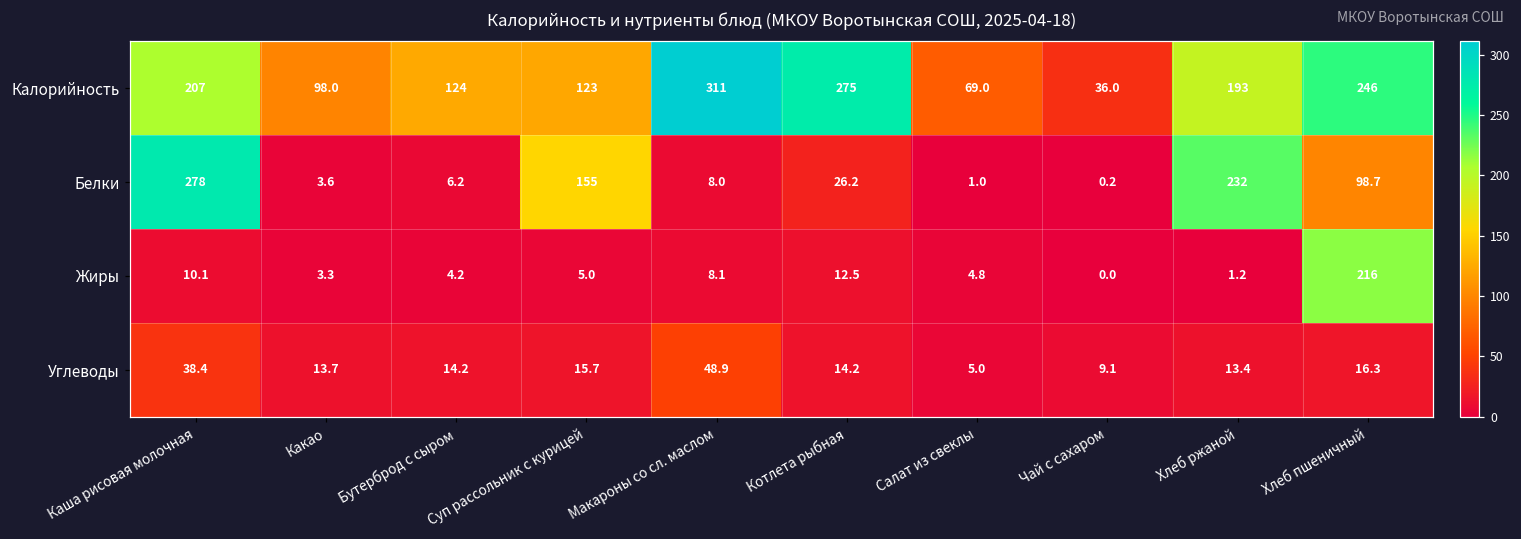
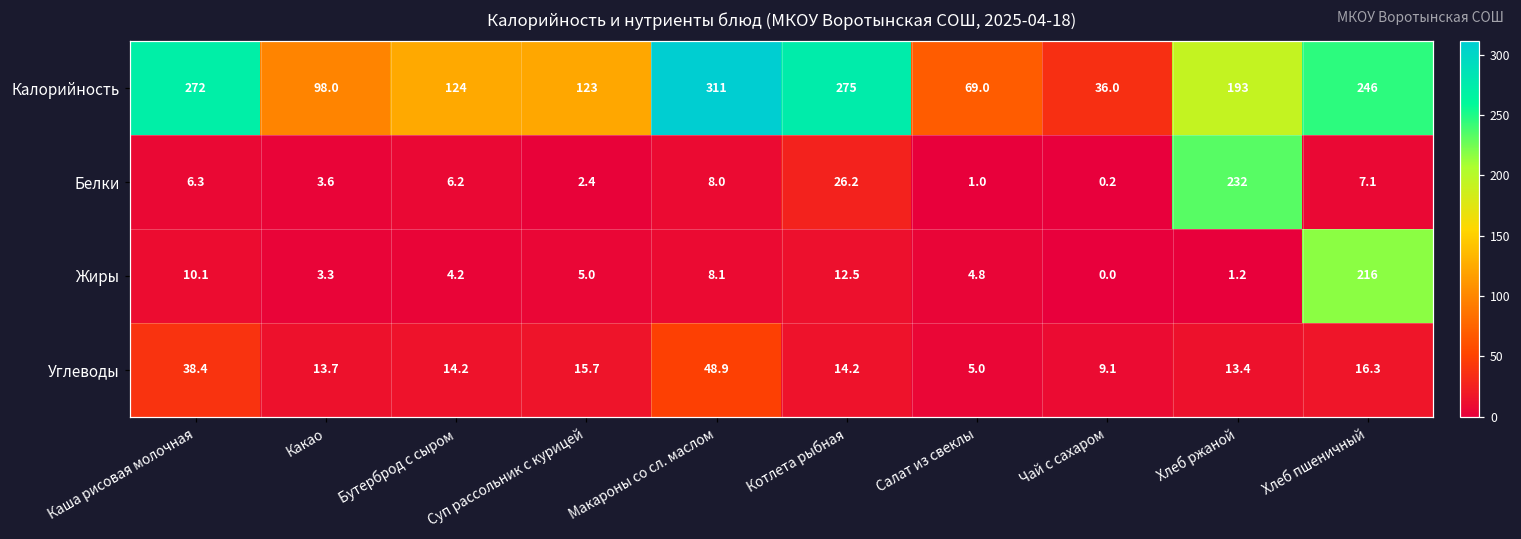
  {
    "Калорийность": {
-     "Каша рисовая молочная": 207,
+     "Каша рисовая молочная": 272,
      "Какао": 98.0,
      "Бутерброд с сыром": 124,
      "Суп рассольник с курицей": 123,
      "Макароны со сл. маслом": 311,
      "Котлета рыбная": 275,
      "Салат из свеклы": 69.0,
      "Чай с сахаром": 36.0,
      "Хлеб ржаной": 193,
      "Хлеб пшеничный": 246
    },
    "Белки": {
-     "Каша рисовая молочная": 278,
+     "Каша рисовая молочная": 6.3,
      "Какао": 3.6,
      "Бутерброд с сыром": 6.2,
-     "Суп рассольник с курицей": 155,
+     "Суп рассольник с курицей": 2.4,
      "Макароны со сл. маслом": 8.0,
      "Котлета рыбная": 26.2,
      "Салат из свеклы": 1.0,
      "Чай с сахаром": 0.2,
      "Хлеб ржаной": 232,
-     "Хлеб пшеничный": 98.7
+     "Хлеб пшеничный": 7.1
    },
    "Жиры": {
      "Каша рисовая молочная": 10.1,
      "Какао": 3.3,
      "Бутерброд с сыром": 4.2,
      "Суп рассольник с курицей": 5.0,
      "Макароны со сл. маслом": 8.1,
      "Котлета рыбная": 12.5,
      "Салат из свеклы": 4.8,
      "Чай с сахаром": 0.0,
      "Хлеб ржаной": 1.2,
      "Хлеб пшеничный": 216
    },
    "Углеводы": {
      "Каша рисовая молочная": 38.4,
      "Какао": 13.7,
      "Бутерброд с сыром": 14.2,
      "Суп рассольник с курицей": 15.7,
      "Макароны со сл. маслом": 48.9,
      "Котлета рыбная": 14.2,
      "Салат из свеклы": 5.0,
      "Чай с сахаром": 9.1,
      "Хлеб ржаной": 13.4,
      "Хлеб пшеничный": 16.3
    }
  }
